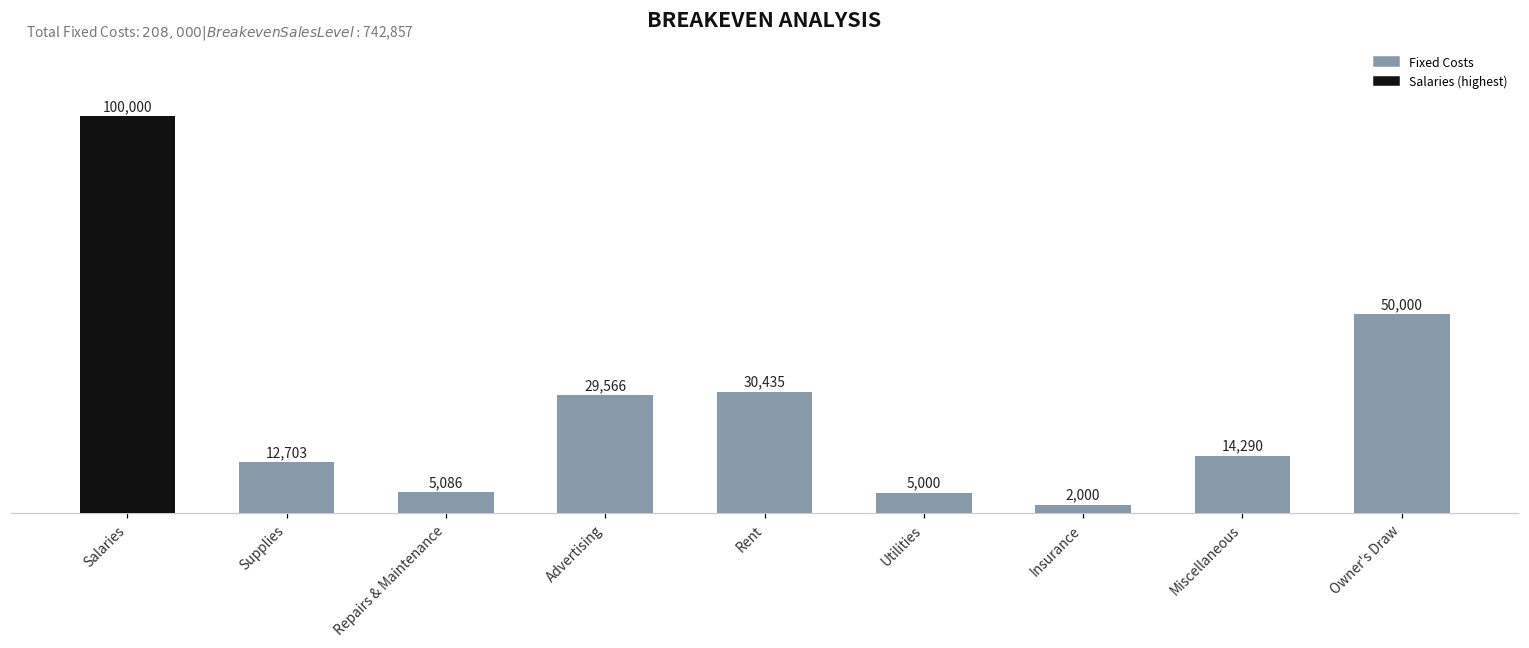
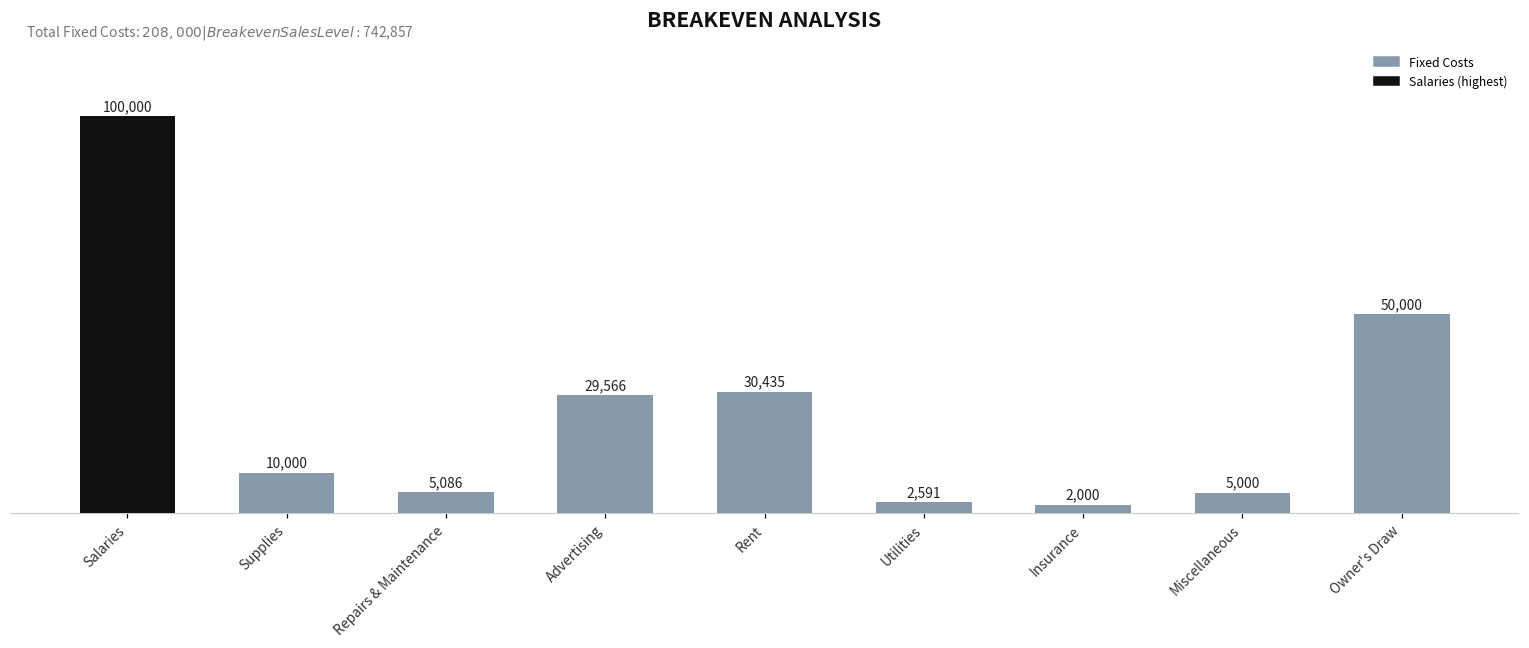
  {
    "Salaries": "100,000",
-   "Supplies": "12,703",
+   "Supplies": "10,000",
    "Repairs & Maintenance": "5,086",
    "Advertising": "29,566",
    "Rent": "30,435",
-   "Utilities": "5,000",
+   "Utilities": "2,591",
    "Insurance": "2,000",
-   "Miscellaneous": "14,290",
+   "Miscellaneous": "5,000",
    "Owner's Draw": "50,000"
  }
